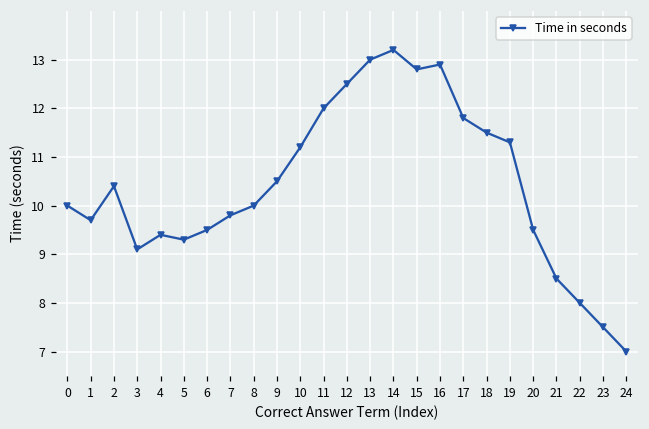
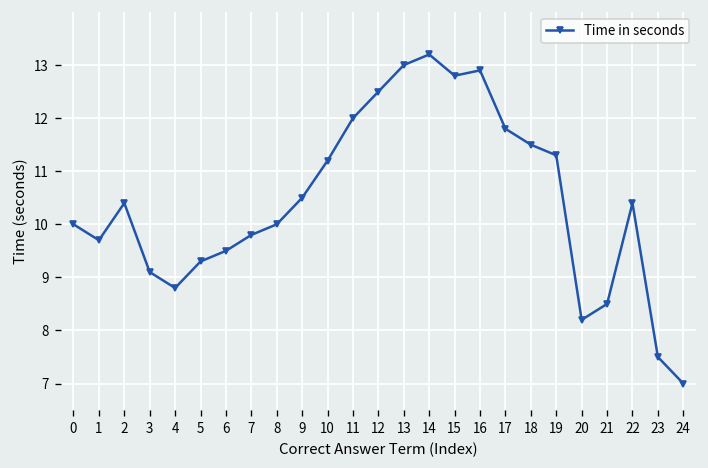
  {
    "0": 10.0,
    "1": 9.7,
    "2": 10.4,
    "3": 9.1,
-   "4": 9.4,
+   "4": 8.8,
    "5": 9.3,
    "6": 9.5,
    "7": 9.8,
    "8": 10.0,
    "9": 10.5,
    "10": 11.2,
    "11": 12.0,
    "12": 12.5,
    "13": 13.0,
    "14": 13.2,
    "15": 12.8,
    "16": 12.9,
    "17": 11.8,
    "18": 11.5,
    "19": 11.3,
-   "20": 9.5,
+   "20": 8.2,
    "21": 8.5,
-   "22": 8.0,
+   "22": 10.4,
    "23": 7.5,
    "24": 7.0
  }
